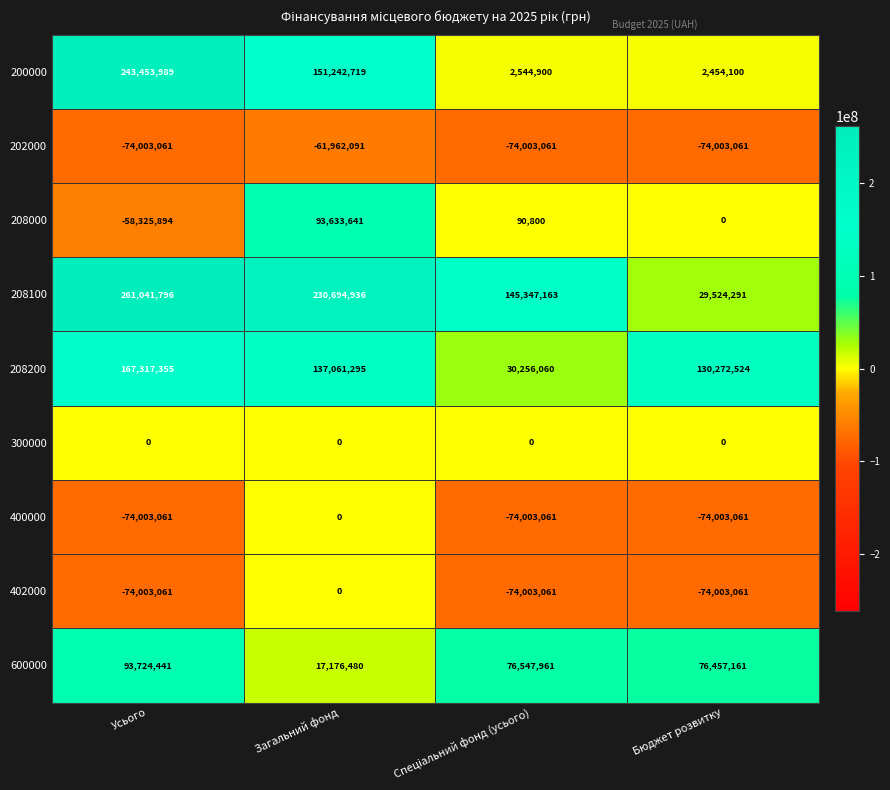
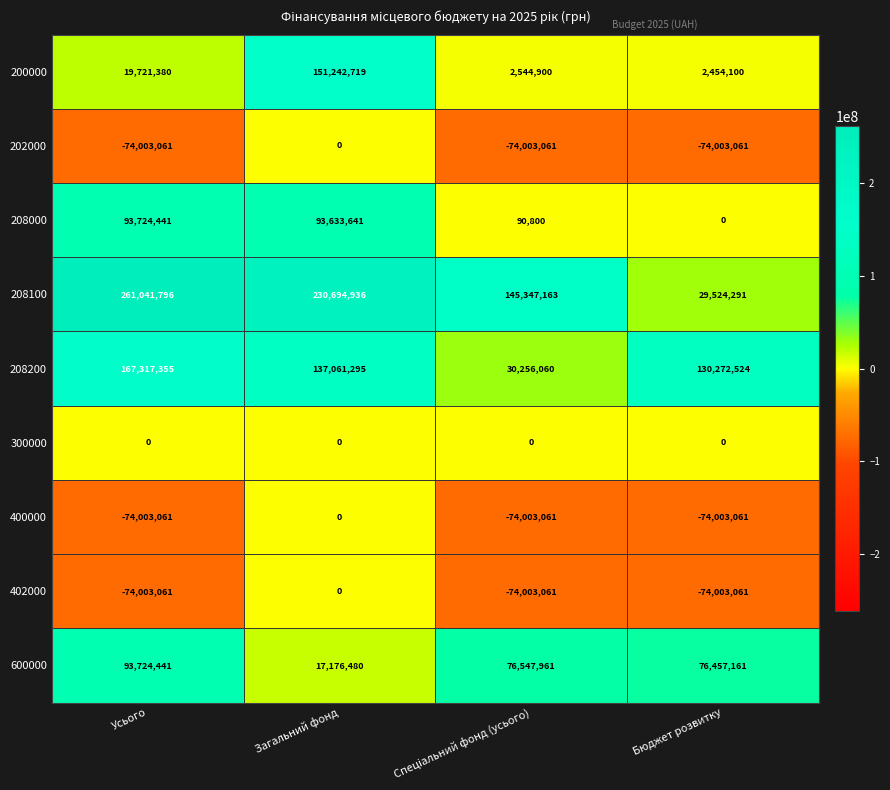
  {
    "200000": {
-     "Усього": "243,453,989",
+     "Усього": "19,721,380",
      "Загальний фонд": "151,242,719",
      "Спеціальний фонд (усього)": "2,544,900",
      "Бюджет розвитку": "2,454,100"
    },
    "202000": {
      "Усього": "-74,003,061",
-     "Загальний фонд": "-61,962,091",
+     "Загальний фонд": "0",
      "Спеціальний фонд (усього)": "-74,003,061",
      "Бюджет розвитку": "-74,003,061"
    },
    "208000": {
-     "Усього": "-58,325,894",
+     "Усього": "93,724,441",
      "Загальний фонд": "93,633,641",
      "Спеціальний фонд (усього)": "90,800",
      "Бюджет розвитку": "0"
    },
    "208100": {
      "Усього": "261,041,796",
      "Загальний фонд": "230,694,936",
      "Спеціальний фонд (усього)": "145,347,163",
      "Бюджет розвитку": "29,524,291"
    },
    "208200": {
      "Усього": "167,317,355",
      "Загальний фонд": "137,061,295",
      "Спеціальний фонд (усього)": "30,256,060",
      "Бюджет розвитку": "130,272,524"
    },
    "300000": {
      "Усього": "0",
      "Загальний фонд": "0",
      "Спеціальний фонд (усього)": "0",
      "Бюджет розвитку": "0"
    },
    "400000": {
      "Усього": "-74,003,061",
      "Загальний фонд": "0",
      "Спеціальний фонд (усього)": "-74,003,061",
      "Бюджет розвитку": "-74,003,061"
    },
    "402000": {
      "Усього": "-74,003,061",
      "Загальний фонд": "0",
      "Спеціальний фонд (усього)": "-74,003,061",
      "Бюджет розвитку": "-74,003,061"
    },
    "600000": {
      "Усього": "93,724,441",
      "Загальний фонд": "17,176,480",
      "Спеціальний фонд (усього)": "76,547,961",
      "Бюджет розвитку": "76,457,161"
    }
  }
